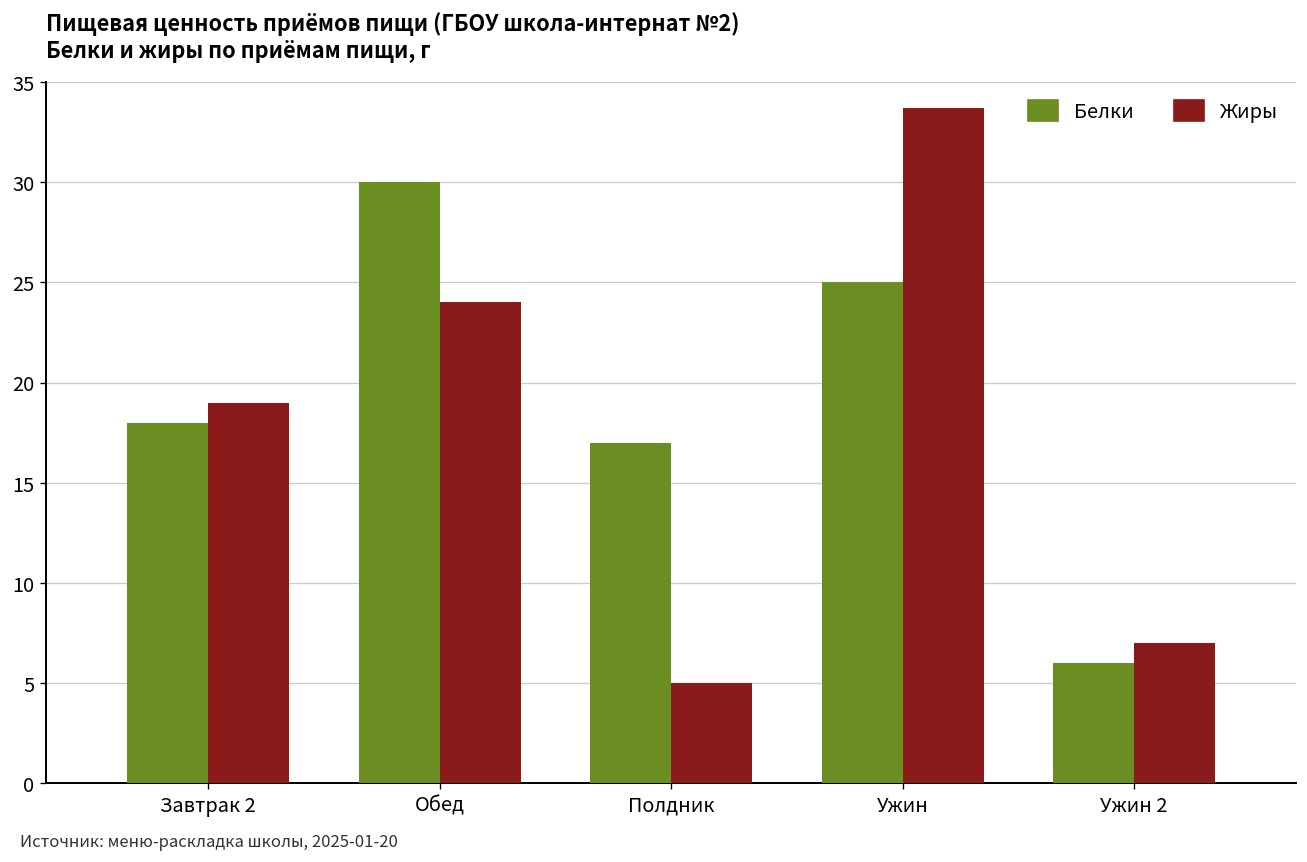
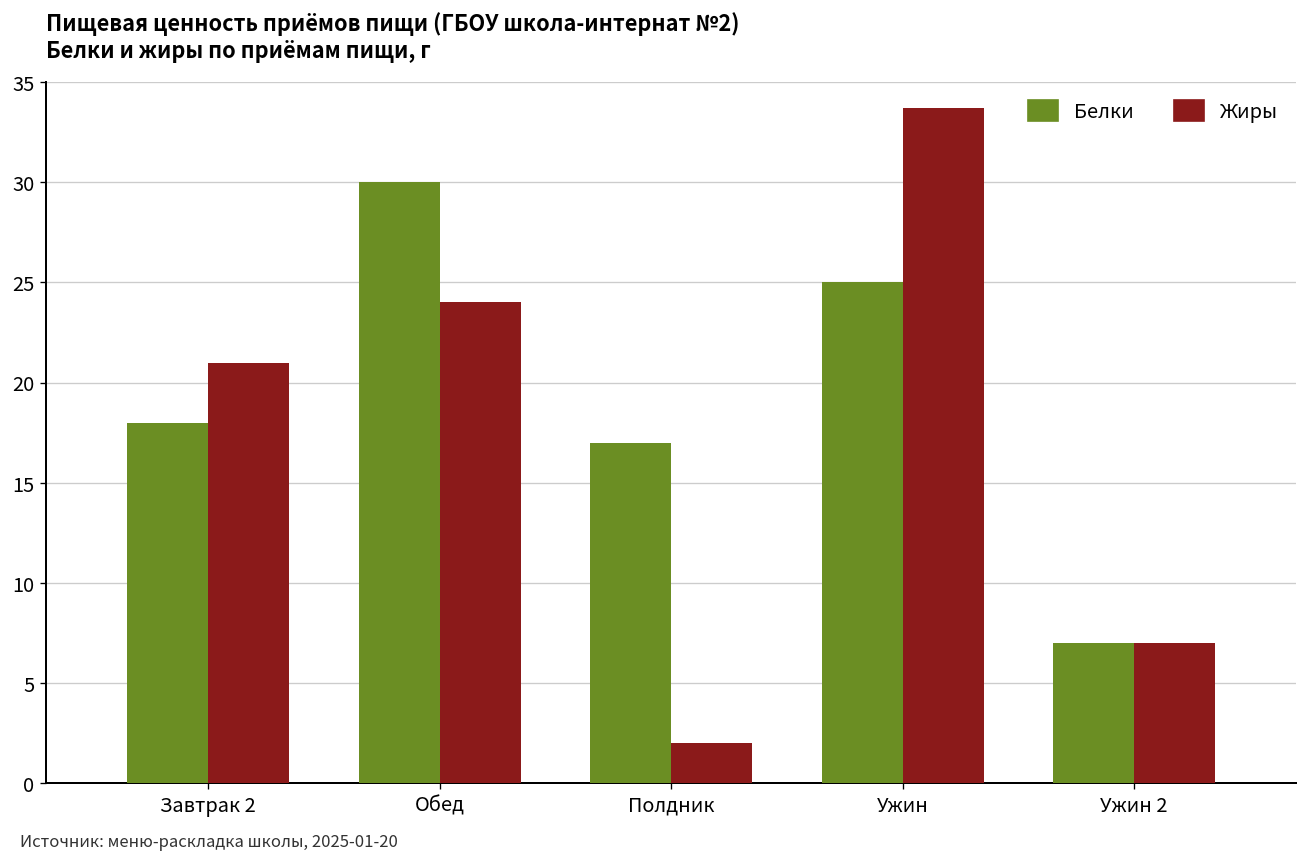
  {
    "Белки": {
      "Завтрак 2": 18,
      "Обед": 30,
      "Полдник": 17,
      "Ужин": 25,
-     "Ужин 2": 6
+     "Ужин 2": 7
    },
    "Жиры": {
-     "Завтрак 2": 19,
+     "Завтрак 2": 21,
      "Обед": 24,
-     "Полдник": 5,
+     "Полдник": 2,
      "Ужин": 33.7,
      "Ужин 2": 7
    }
  }
